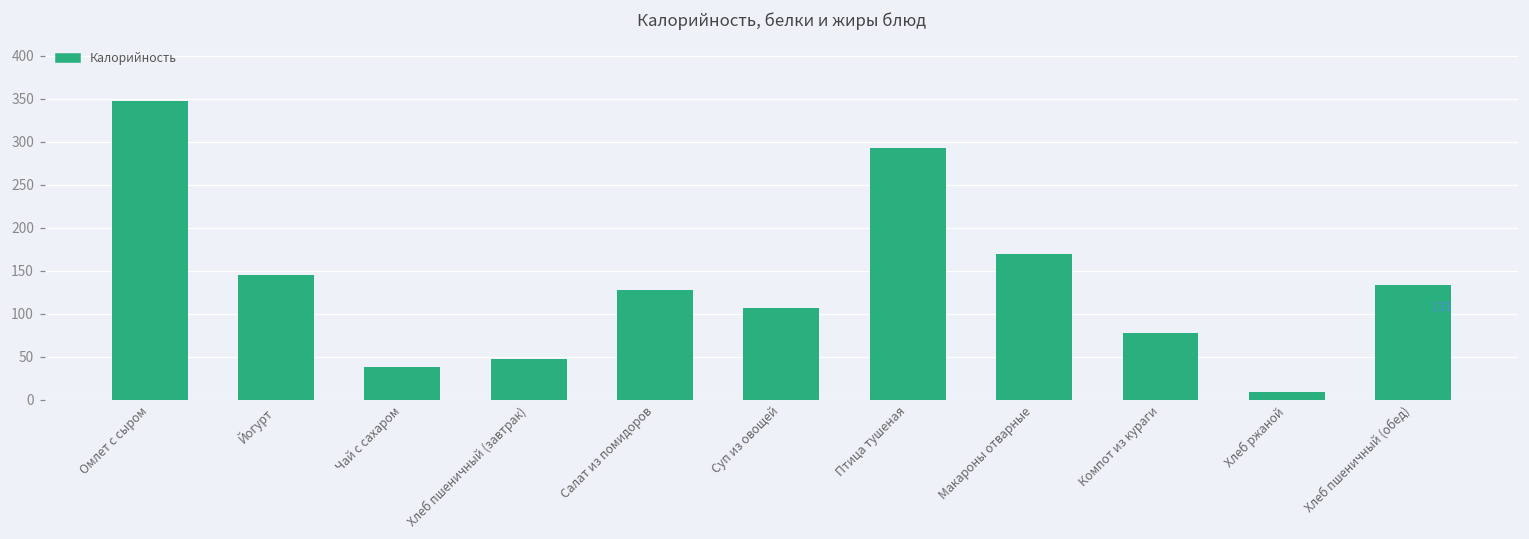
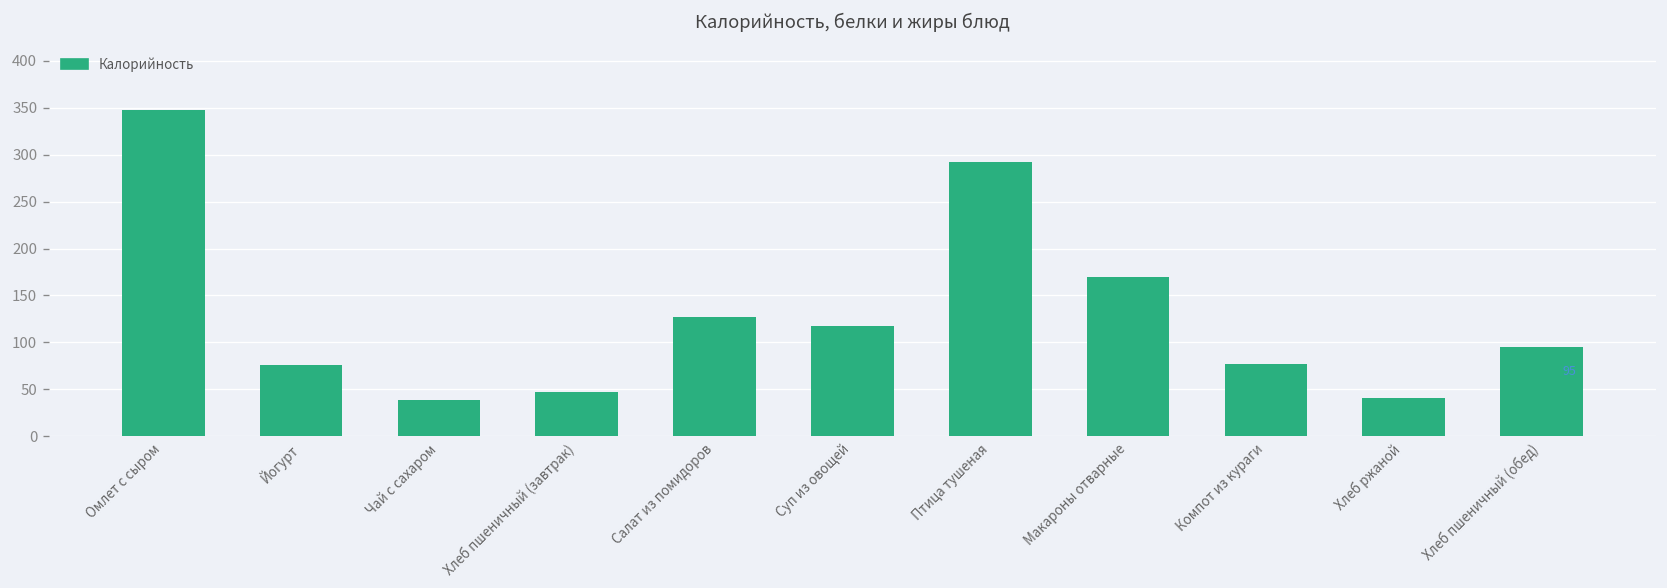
  {
-   "Йогурт": 150,
-   "Суп из овощей": 110,
-   "Хлеб ржаной": 10,
-   "Хлеб пшеничный (обед)": 133
+   "Йогурт": 80,
+   "Суп из овощей": 120,
+   "Хлеб ржаной": 40,
+   "Хлеб пшеничный (обед)": 95
  }
